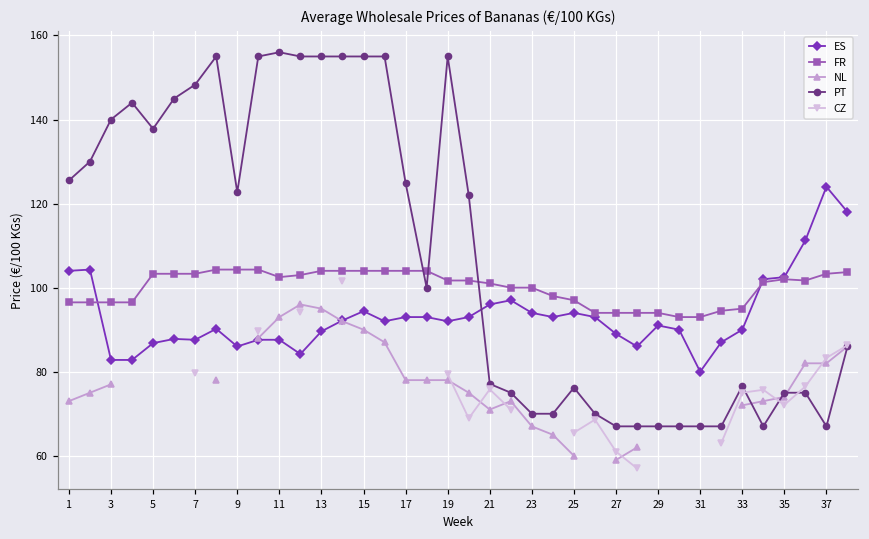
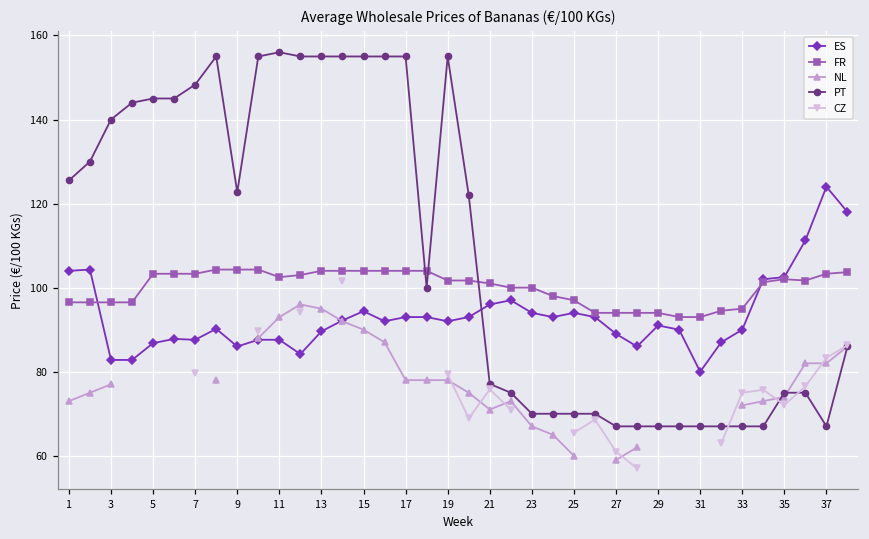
  {
    "PT": {
      "1": 126,
      "3": 140,
-     "5": 138,
+     "5": 145,
      "7": 148,
      "9": 123,
      "11": 156,
      "13": 155,
      "15": 155,
-     "17": 125,
+     "17": 155,
      "19": 155,
      "21": 77,
      "23": 70,
-     "25": 76,
+     "25": 70,
      "27": 67,
      "29": 67,
      "31": 67,
-     "33": 77,
+     "33": 67,
      "35": 75,
      "37": 67
    }
  }
